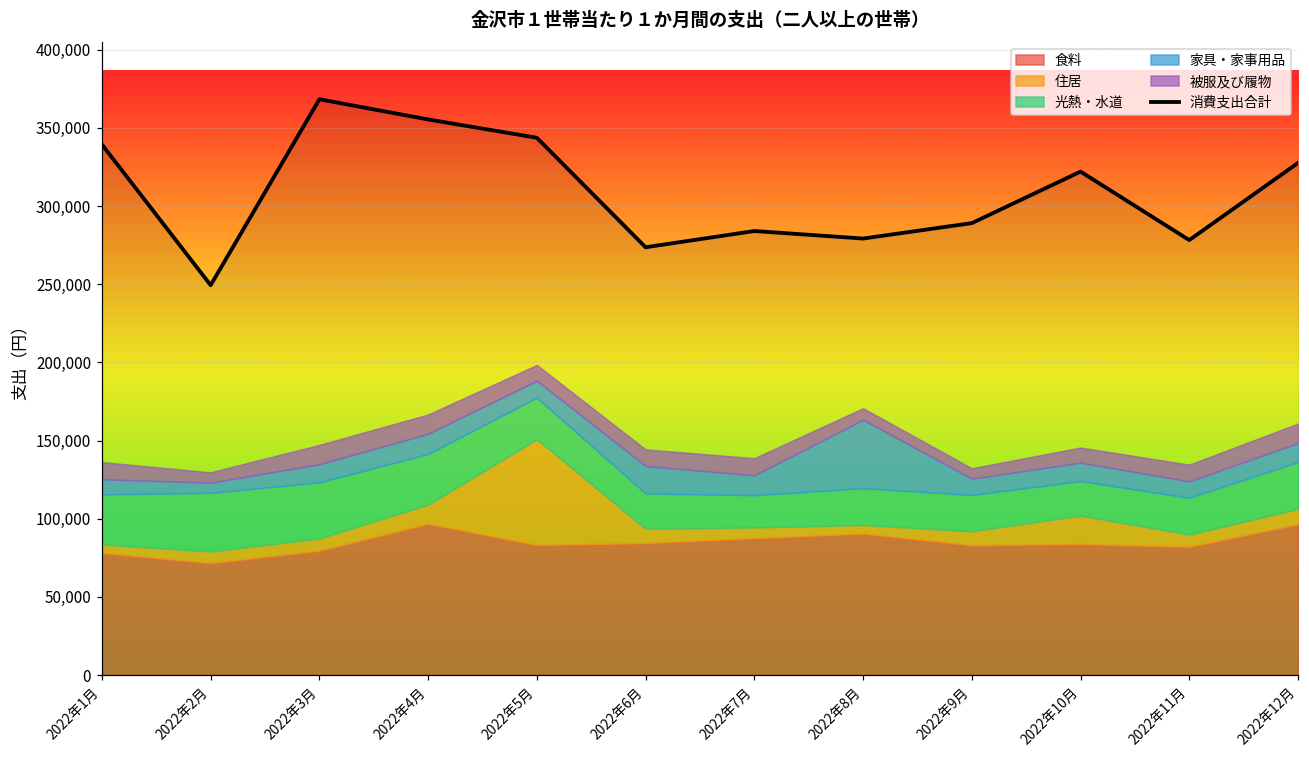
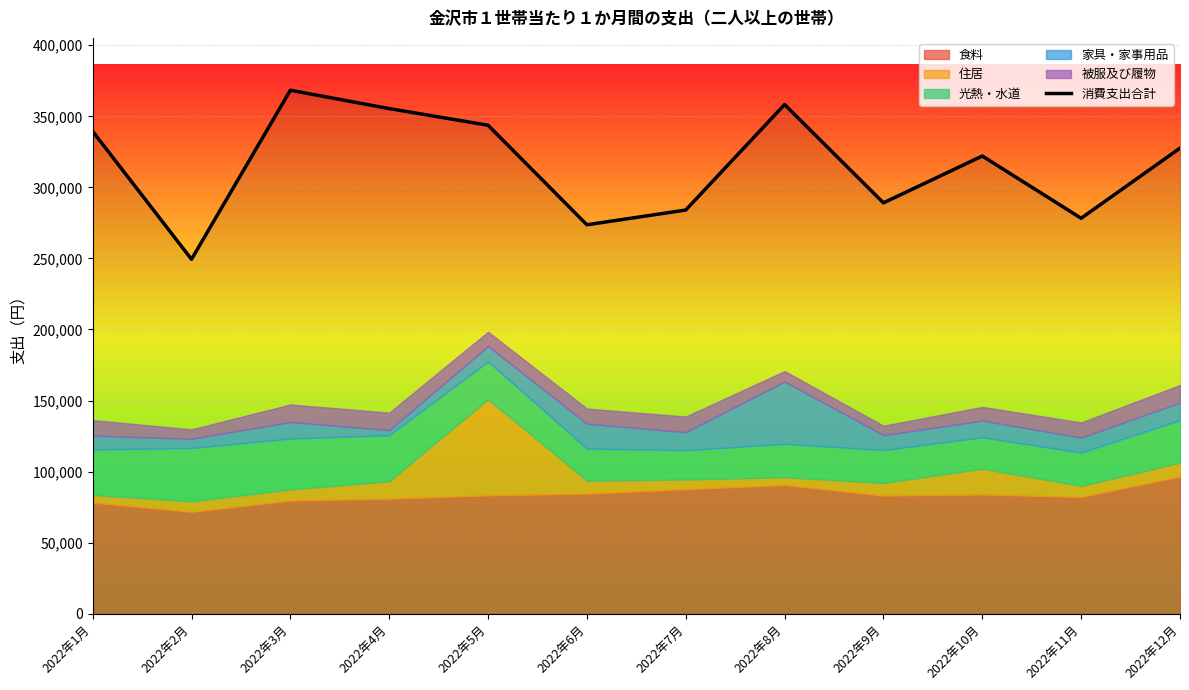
  {
    "消費支出合計": {
      "2022年1月": "339,000",
      "2022年2月": "249,000",
      "2022年3月": "368,000",
      "2022年4月": "355,000",
      "2022年5月": "344,000",
      "2022年6月": "274,000",
      "2022年7月": "284,000",
-     "2022年8月": "279,000",
+     "2022年8月": "358,000",
      "2022年9月": "289,000",
      "2022年10月": "322,000",
      "2022年11月": "278,000",
      "2022年12月": "328,000"
    },
    "食料": {
-     "2022年4月": "97,000"
+     "2022年4月": "81,000"
    },
    "家具・家事用品": {
-     "2022年4月": "13,000"
+     "2022年4月": "4,000"
    }
  }
